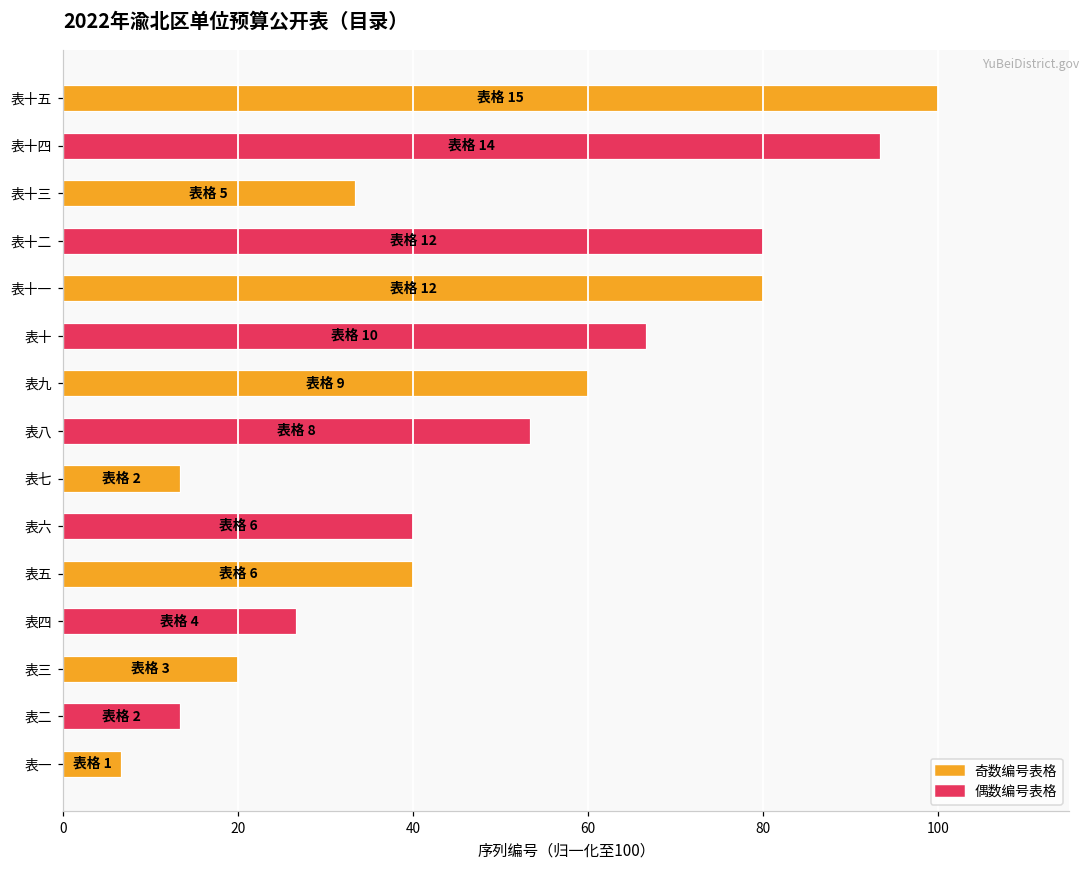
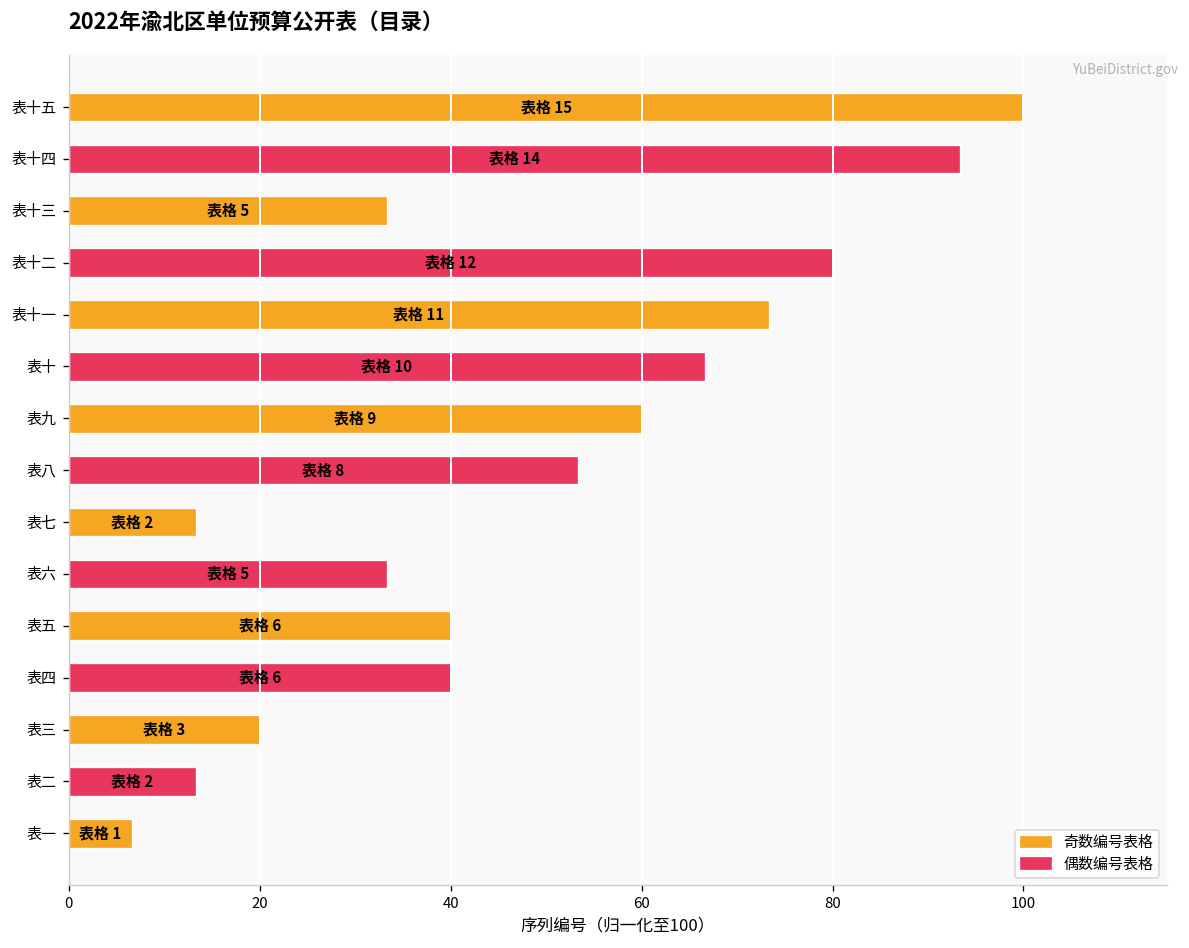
  {
-   "表十一": 12,
-   "表六": 6,
-   "表四": 4
+   "表十一": 11,
+   "表六": 5,
+   "表四": 6
  }
